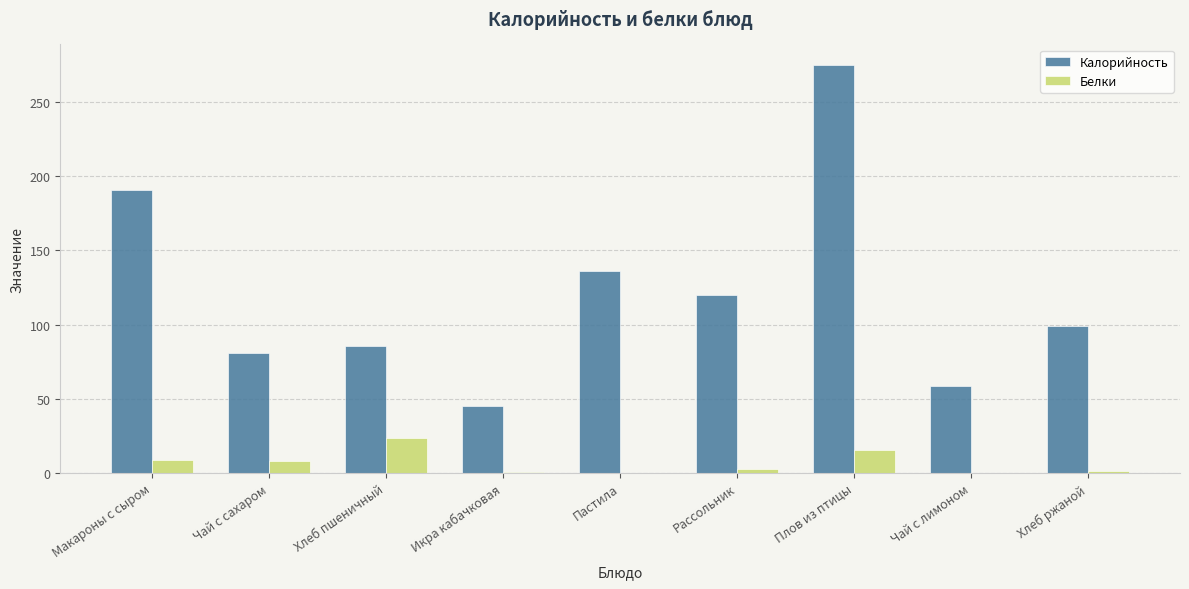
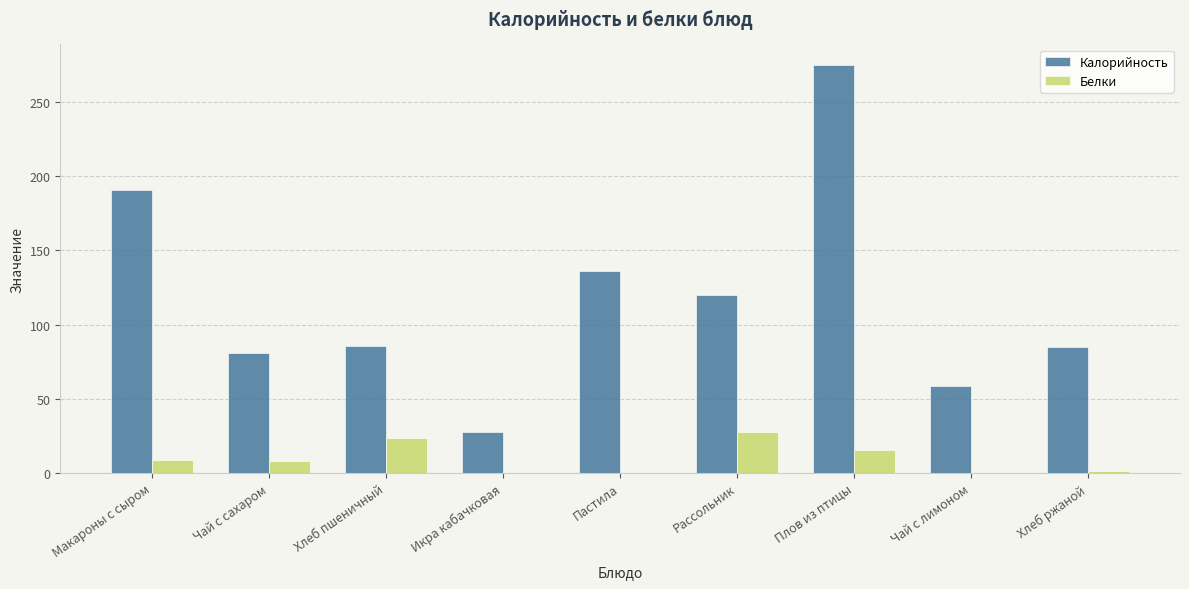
  {
    "Калорийность": {
      "Макароны с сыром": 191,
      "Чай с сахаром": 81,
      "Хлеб пшеничный": 86,
-     "Икра кабачковая": 45,
+     "Икра кабачковая": 28,
      "Пастила": 136,
      "Рассольник": 120,
      "Плов из птицы": 275,
      "Чай с лимоном": 59,
-     "Хлеб ржаной": 99
+     "Хлеб ржаной": 85
    },
    "Белки": {
      "Макароны с сыром": 9,
      "Чай с сахаром": 8,
      "Хлеб пшеничный": 24,
-     "Рассольник": 3,
+     "Рассольник": 27,
      "Плов из птицы": 15,
      "Хлеб ржаной": 2
    }
  }
